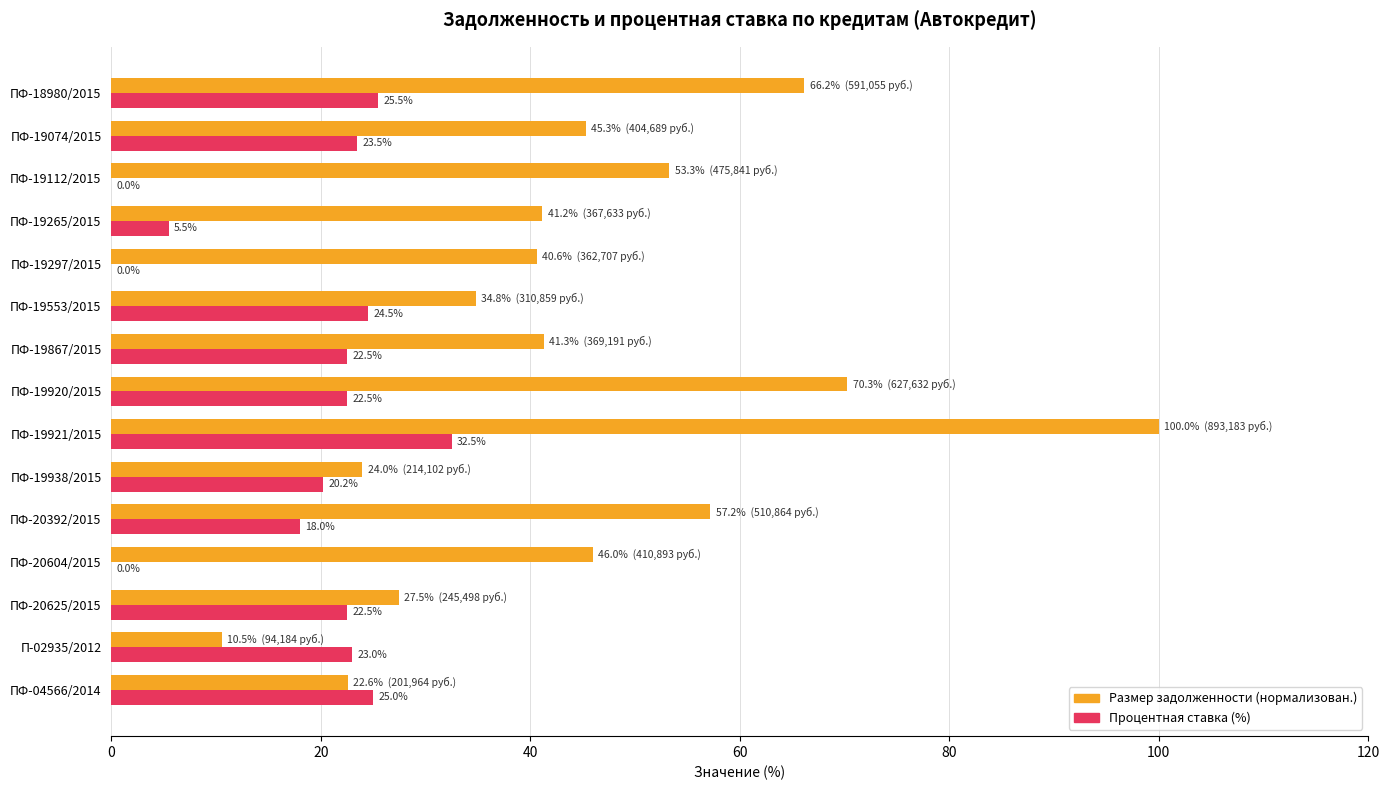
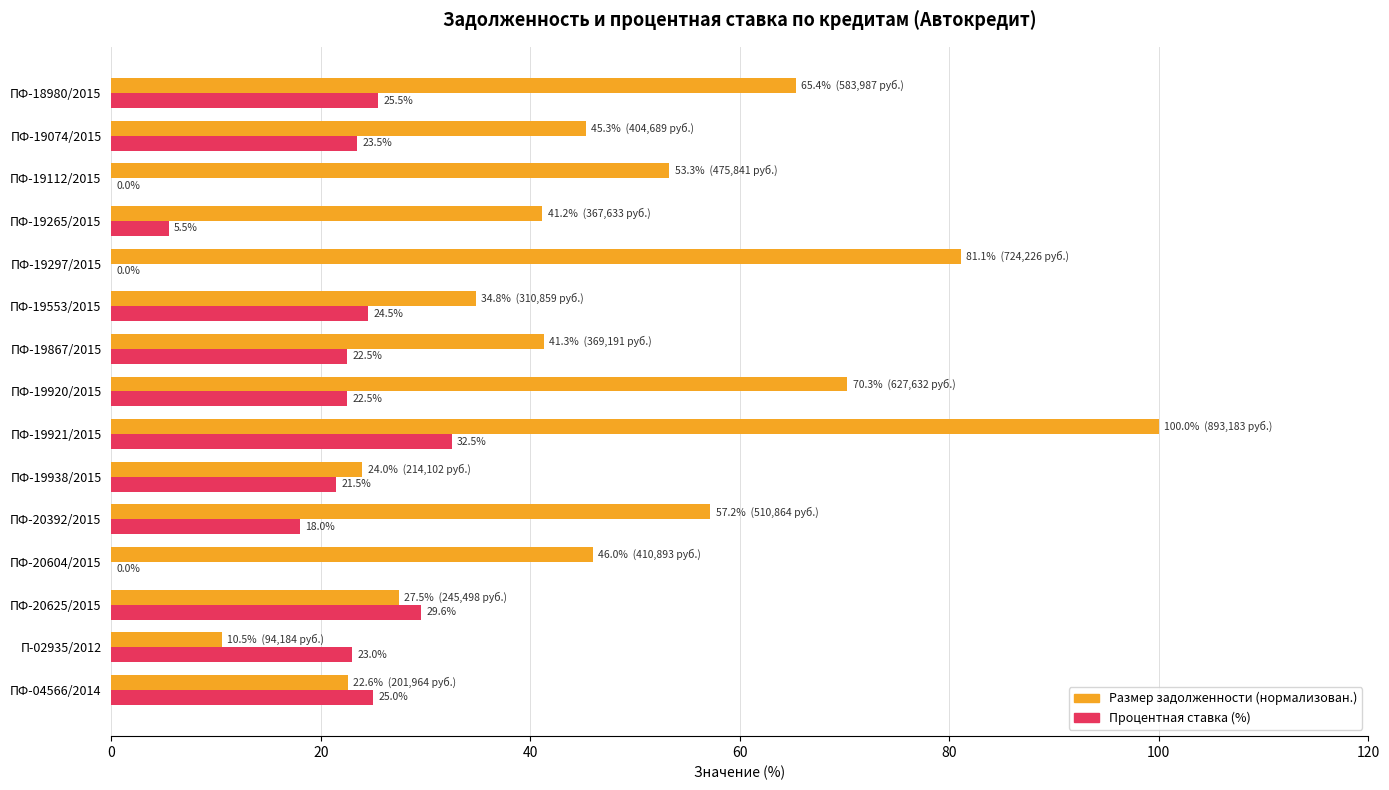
  {
    "Размер задолженности (нормализован.)": {
-     "ПФ-18980/2015": "66.2% (591,055 руб.)",
+     "ПФ-18980/2015": "65.4% (583,987 руб.)",
      "ПФ-19074/2015": "45.3%",
      "ПФ-19112/2015": "53.3%",
      "ПФ-19265/2015": "41.2%",
-     "ПФ-19297/2015": "40.6% (362,707 руб.)",
+     "ПФ-19297/2015": "81.1% (724,226 руб.)",
      "ПФ-19553/2015": "34.8%",
      "ПФ-19867/2015": "41.3%",
      "ПФ-19920/2015": "70.3%",
      "ПФ-19921/2015": "100.0%",
      "ПФ-19938/2015": "24.0%",
      "ПФ-20392/2015": "57.2%",
      "ПФ-20604/2015": "46.0%",
      "ПФ-20625/2015": "27.5%",
      "П-02935/2012": "10.5%",
      "ПФ-04566/2014": "22.6%"
    },
    "Процентная ставка (%)": {
      "ПФ-18980/2015": "25.5%",
      "ПФ-19074/2015": "23.5%",
      "ПФ-19112/2015": "0.0%",
      "ПФ-19265/2015": "5.5%",
      "ПФ-19297/2015": "0.0%",
      "ПФ-19553/2015": "24.5%",
      "ПФ-19867/2015": "22.5%",
      "ПФ-19920/2015": "22.5%",
      "ПФ-19921/2015": "32.5%",
-     "ПФ-19938/2015": "20.2%",
+     "ПФ-19938/2015": "21.5%",
      "ПФ-20392/2015": "18.0%",
      "ПФ-20604/2015": "0.0%",
-     "ПФ-20625/2015": "22.5%",
+     "ПФ-20625/2015": "29.6%",
      "П-02935/2012": "23.0%",
      "ПФ-04566/2014": "25.0%"
    }
  }
